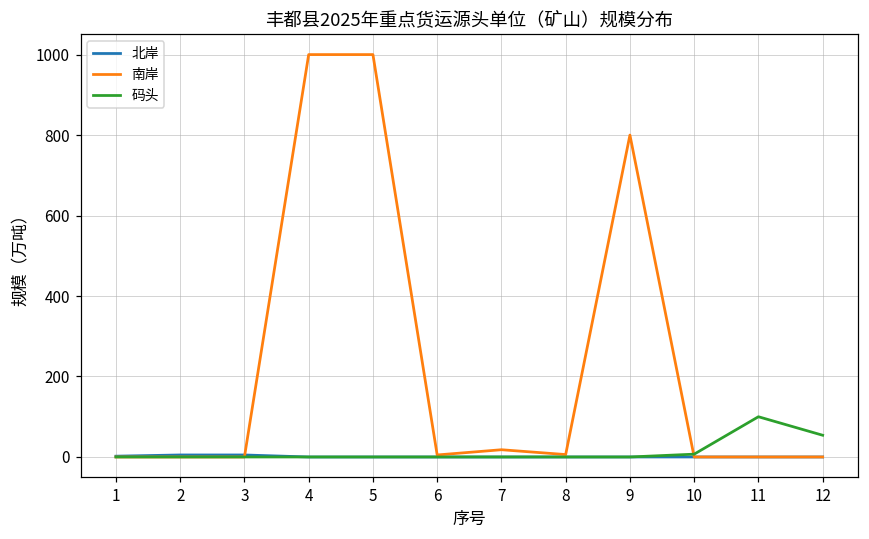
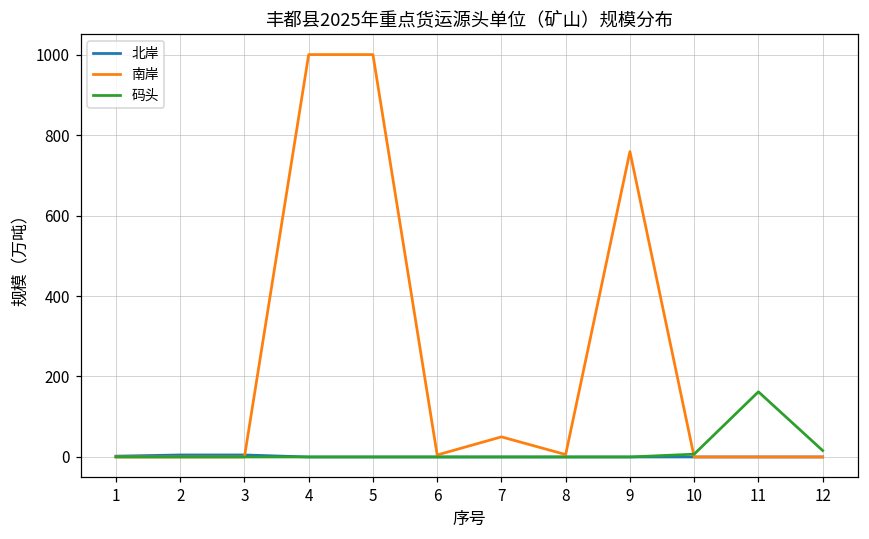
  {
    "南岸": {
      "4": 1000,
      "5": 1000,
-     "7": 20,
-     "9": 800
+     "7": 50,
+     "9": 760
    },
    "码头": {
-     "11": 100,
-     "12": 50
+     "11": 160,
+     "12": 20
    }
  }
